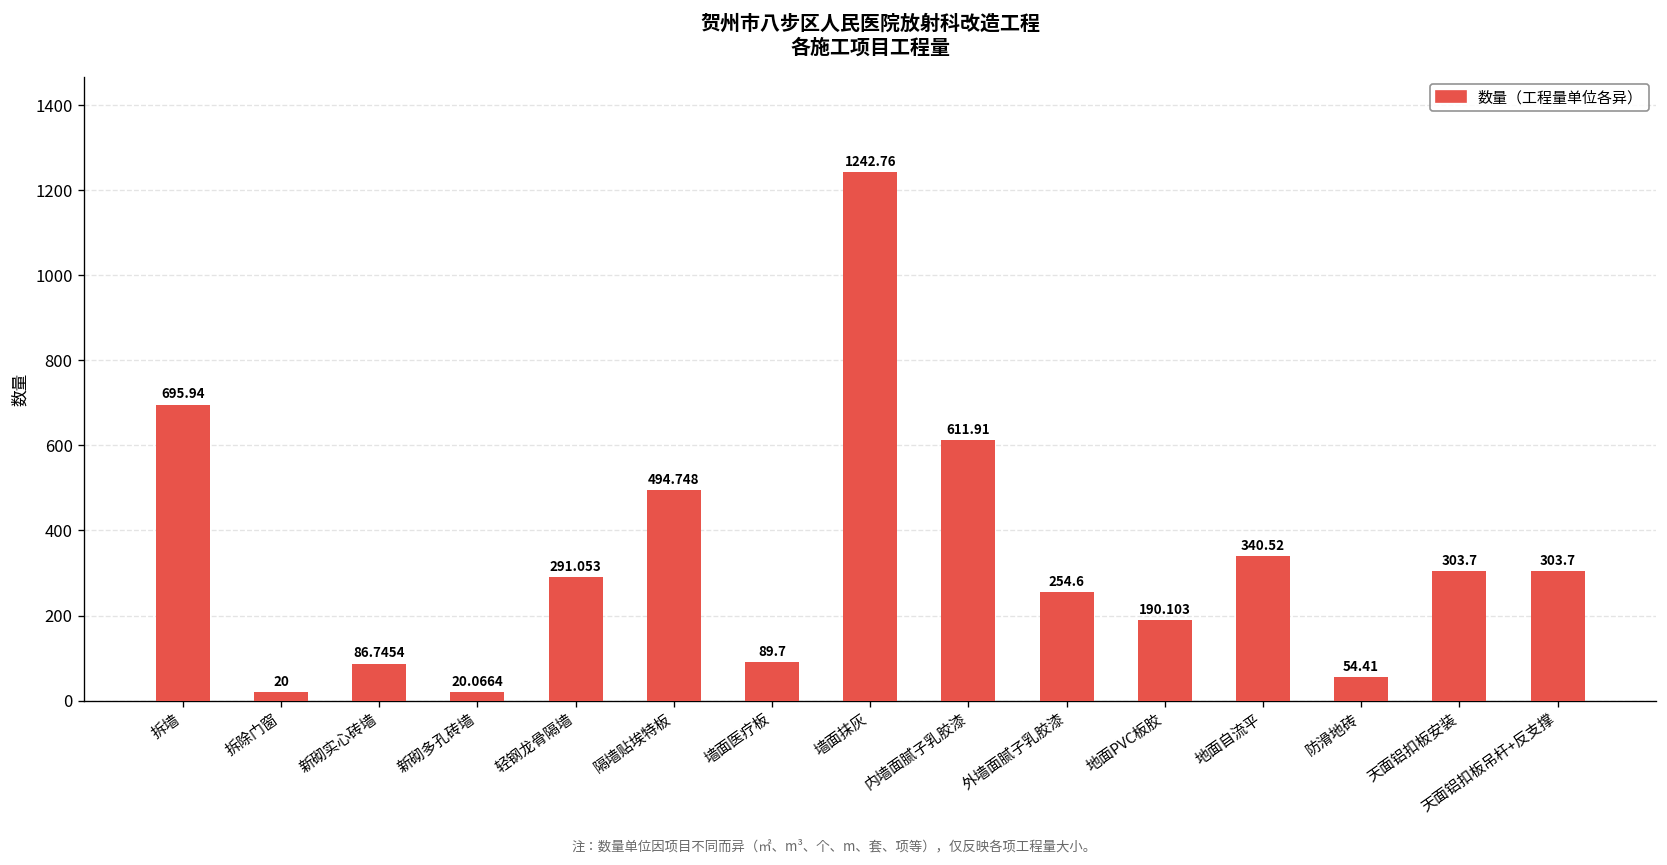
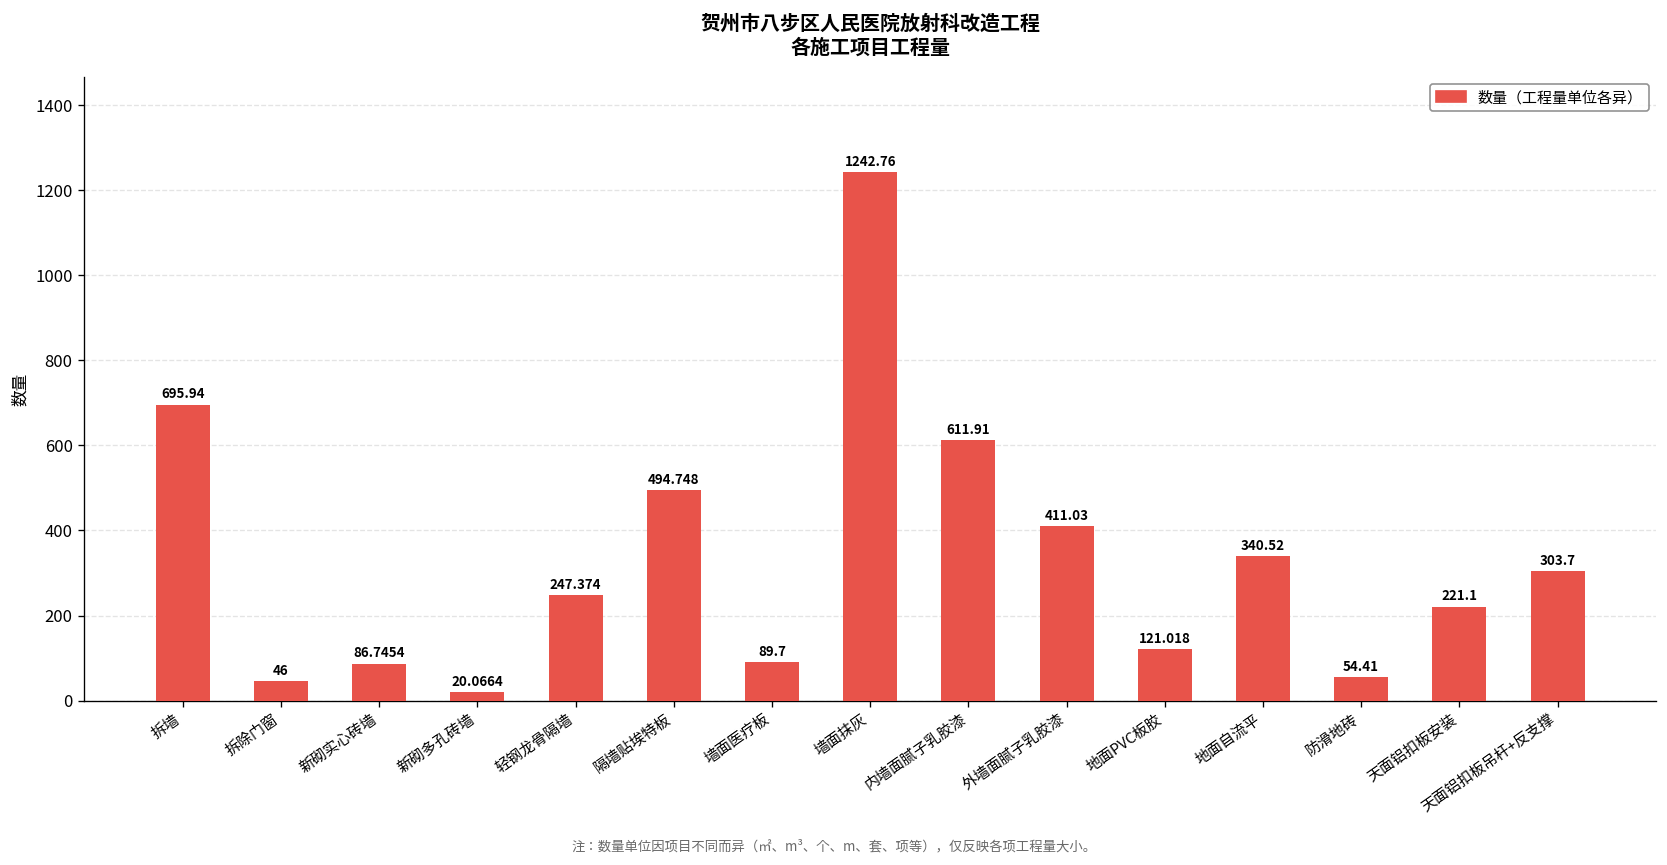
  {
    "拆墙": 695.94,
-   "拆除门窗": 20,
+   "拆除门窗": 46,
    "新砌实心砖墙": 86.7454,
    "新砌多孔砖墙": 20.0664,
-   "轻钢龙骨隔墙": 291.053,
+   "轻钢龙骨隔墙": 247.374,
    "隔墙贴埃特板": 494.748,
    "墙面医疗板": 89.7,
    "墙面抹灰": 1242.76,
    "内墙面腻子乳胶漆": 611.91,
-   "外墙面腻子乳胶漆": 254.6,
-   "地面PVC板胶": 190.103,
+   "外墙面腻子乳胶漆": 411.03,
+   "地面PVC板胶": 121.018,
    "地面自流平": 340.52,
    "防滑地砖": 54.41,
-   "天面铝扣板安装": 303.7,
+   "天面铝扣板安装": 221.1,
    "天面铝扣板吊杆+反支撑": 303.7
  }
